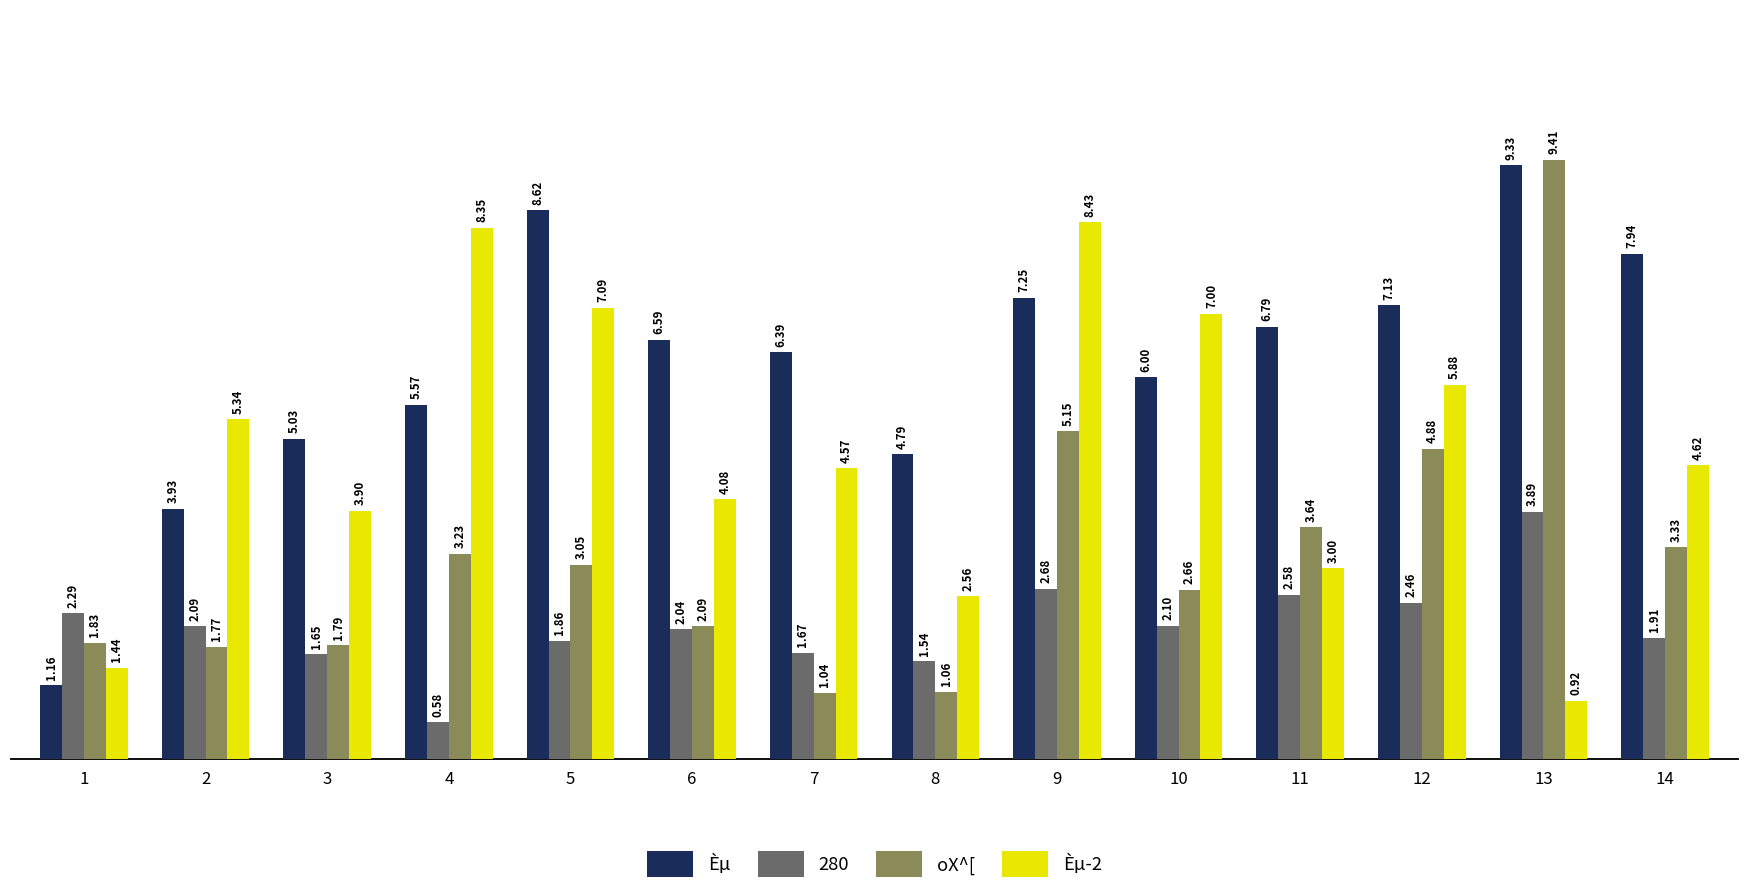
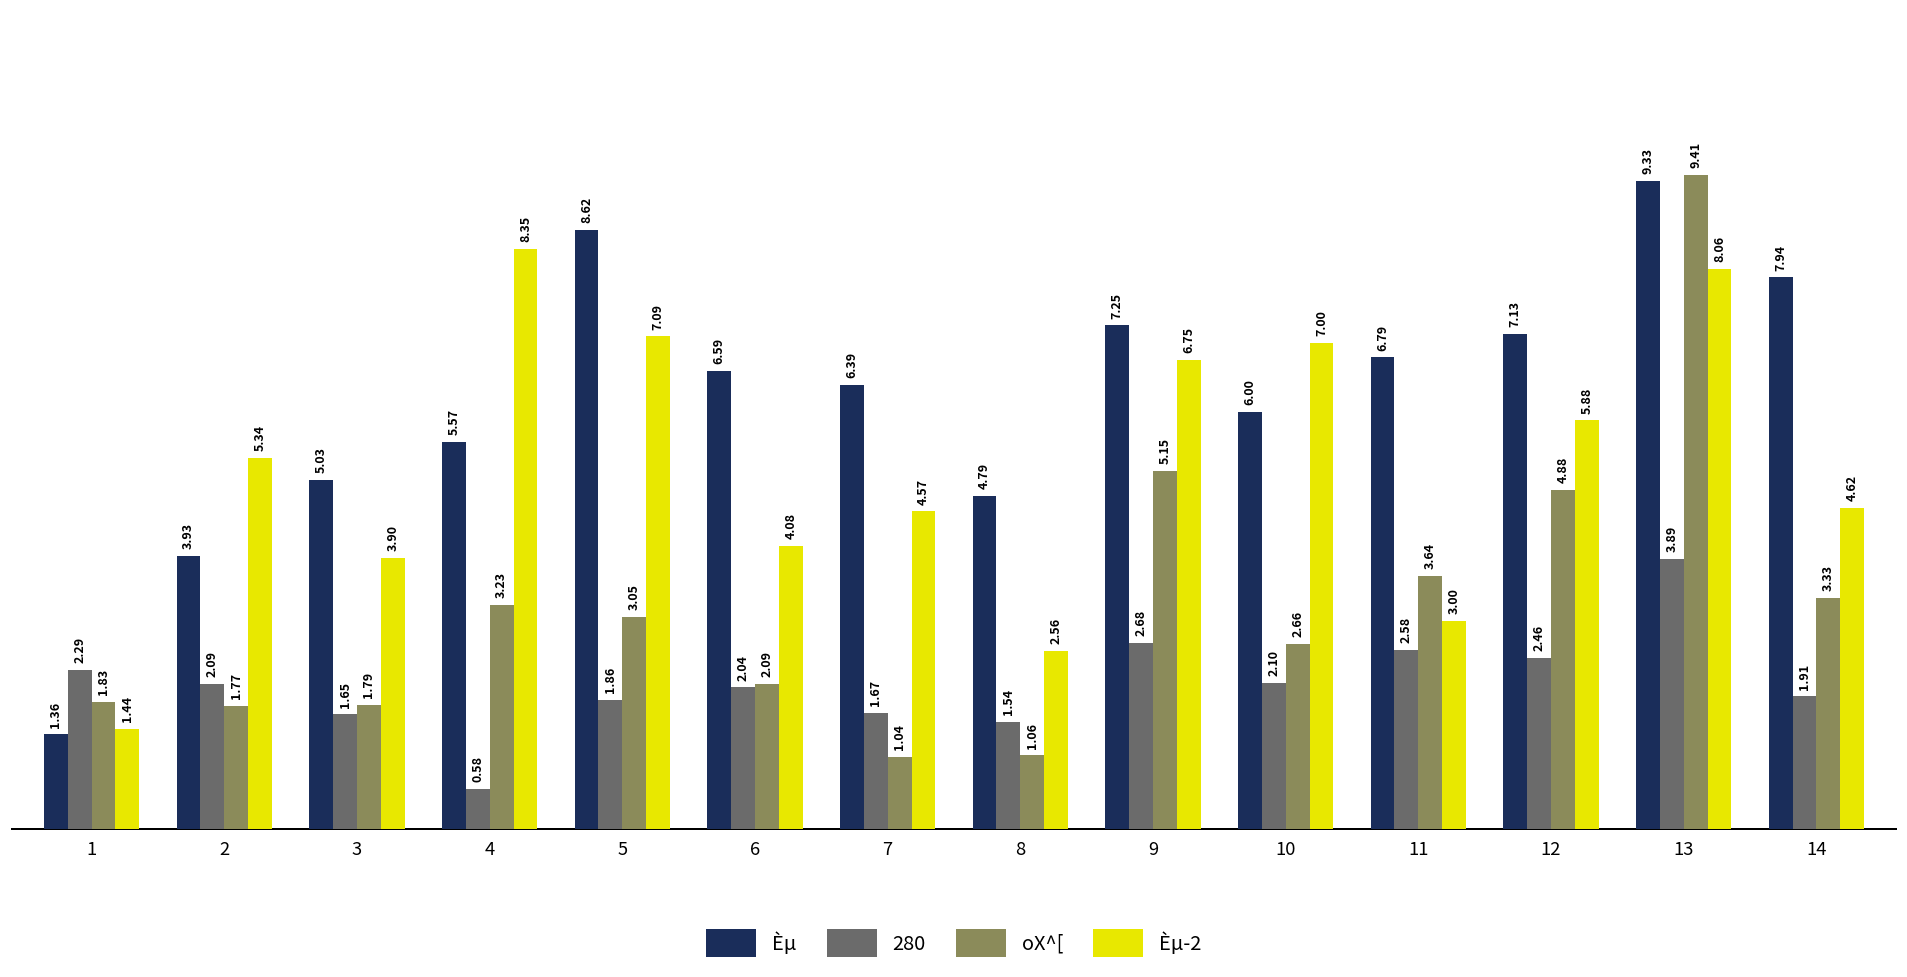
  {
    "Èµ": {
-     "1": 1.16,
+     "1": 1.36,
      "2": 3.93,
      "3": 5.03,
      "4": 5.57,
      "5": 8.62,
      "6": 6.59,
      "7": 6.39,
      "8": 4.79,
      "9": 7.25,
      "10": 6.00,
      "11": 6.79,
      "12": 7.13,
      "13": 9.33,
      "14": 7.94
    },
    "Èµ-2": {
      "1": 1.44,
      "2": 5.34,
      "3": 3.90,
      "4": 8.35,
      "5": 7.09,
      "6": 4.08,
      "7": 4.57,
      "8": 2.56,
-     "9": 8.43,
+     "9": 6.75,
      "10": 7.00,
      "11": 3.00,
      "12": 5.88,
-     "13": 0.92,
+     "13": 8.06,
      "14": 4.62
    }
  }
